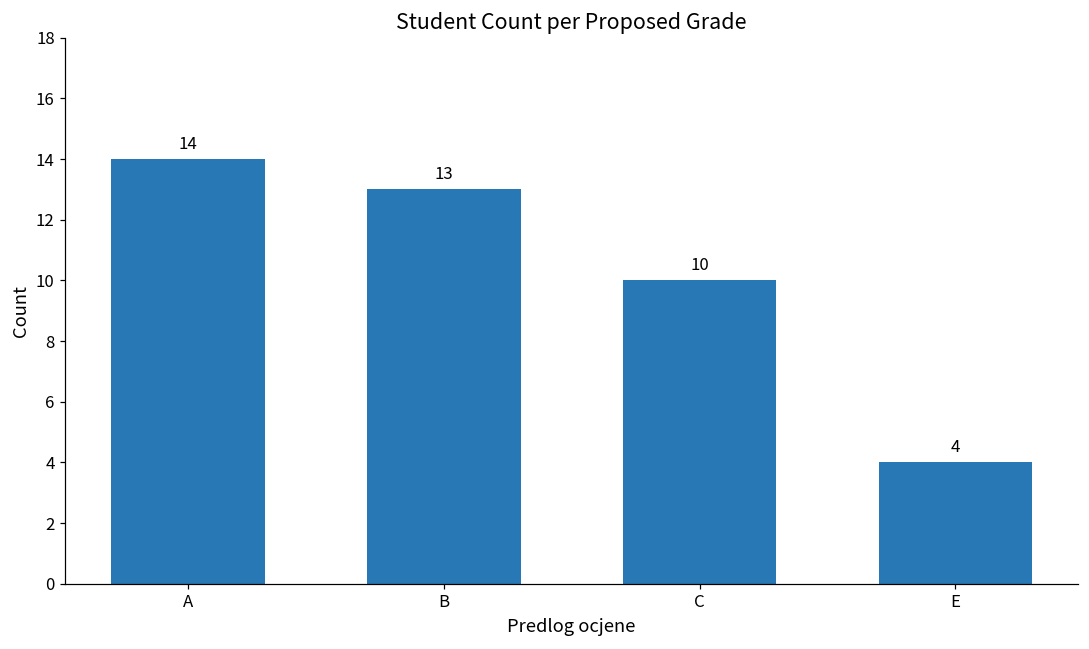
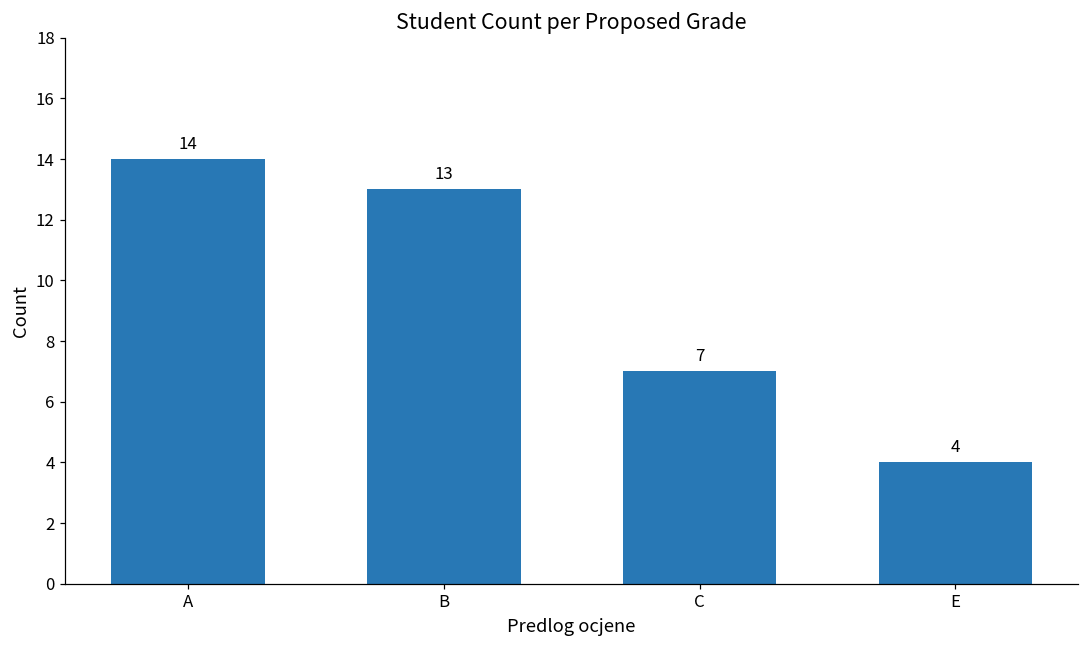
  {
    "A": 14,
    "B": 13,
-   "C": 10,
+   "C": 7,
    "E": 4
  }
